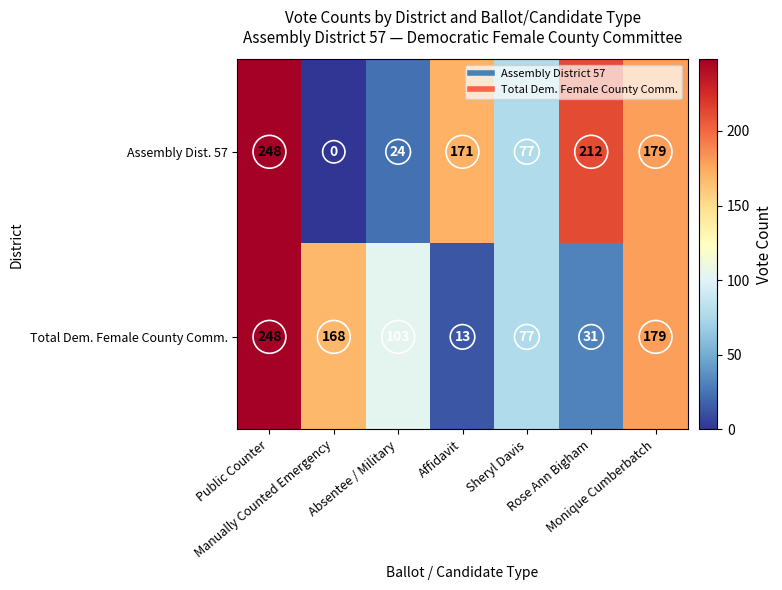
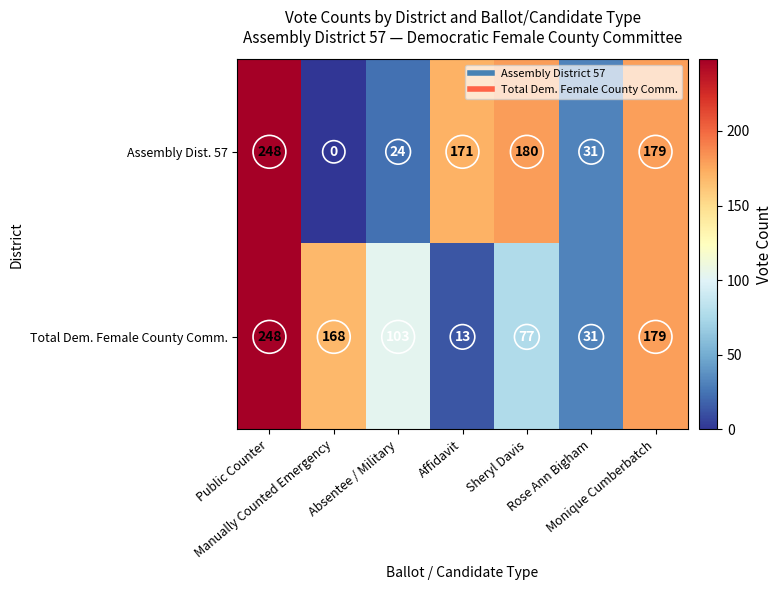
  {
    "Assembly Dist. 57": {
-     "Sheryl Davis": 77,
-     "Rose Ann Bigham": 212
+     "Sheryl Davis": 180,
+     "Rose Ann Bigham": 31
    }
  }
